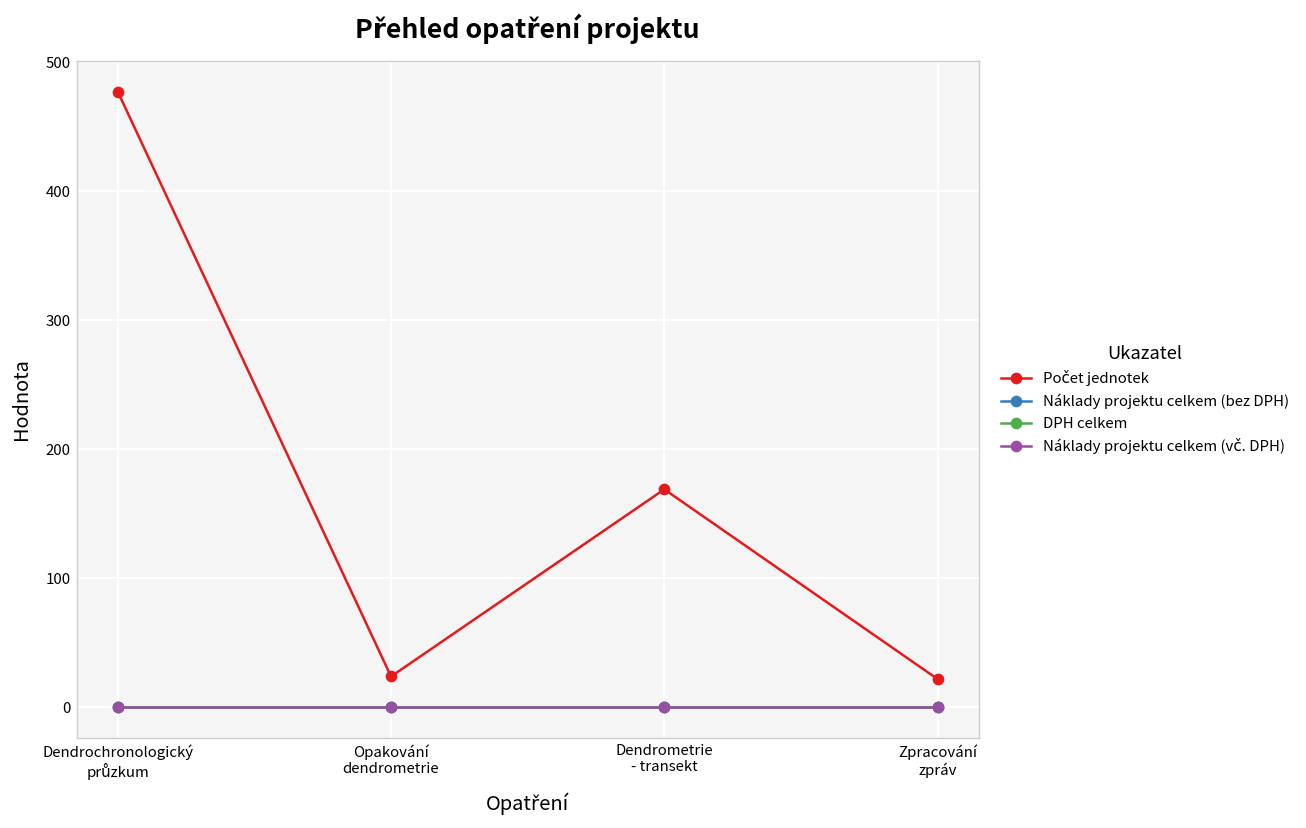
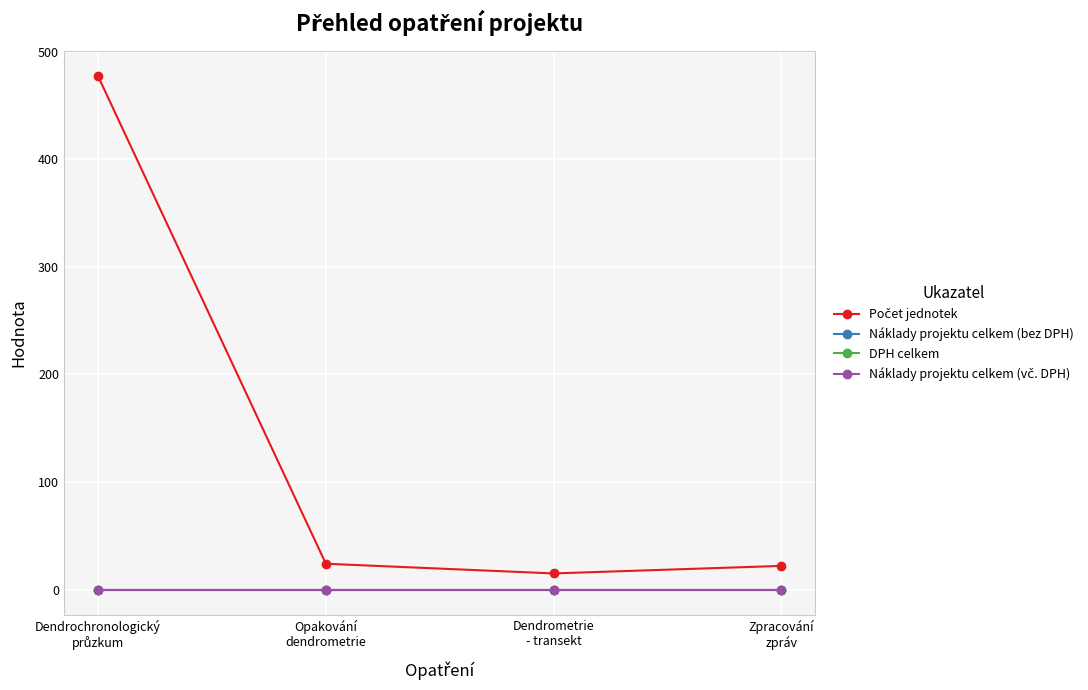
  {
    "Počet jednotek": {
      "Dendrochronologický průzkum": 477,
      "Opakování dendrometrie": 24,
-     "Dendrometrie - transekt": 169,
+     "Dendrometrie - transekt": 15,
      "Zpracování zpráv": 22
    },
    "Náklady projektu celkem (vč. DPH)": {
      "Dendrochronologický průzkum": 0,
      "Opakování dendrometrie": 0,
      "Dendrometrie - transekt": 0,
      "Zpracování zpráv": 0
    }
  }
